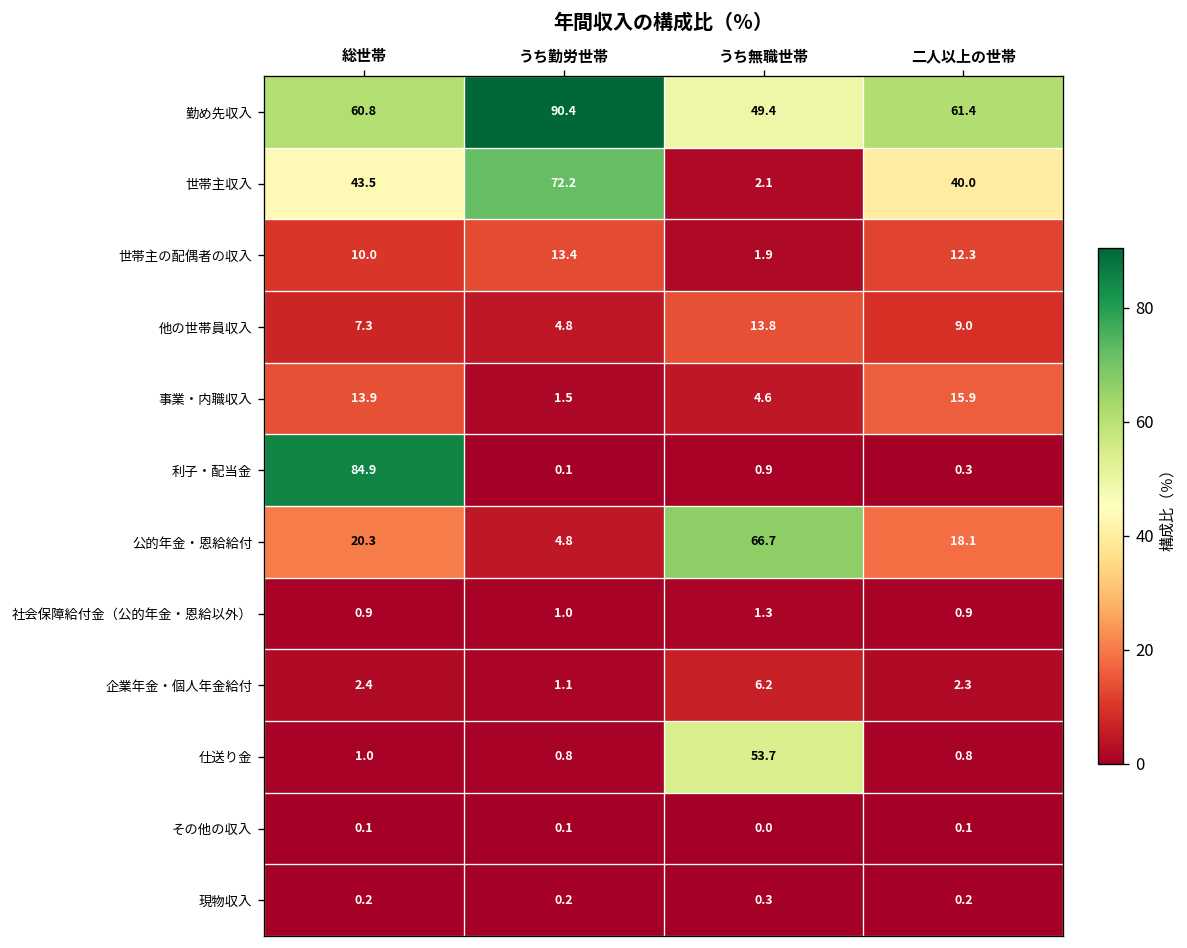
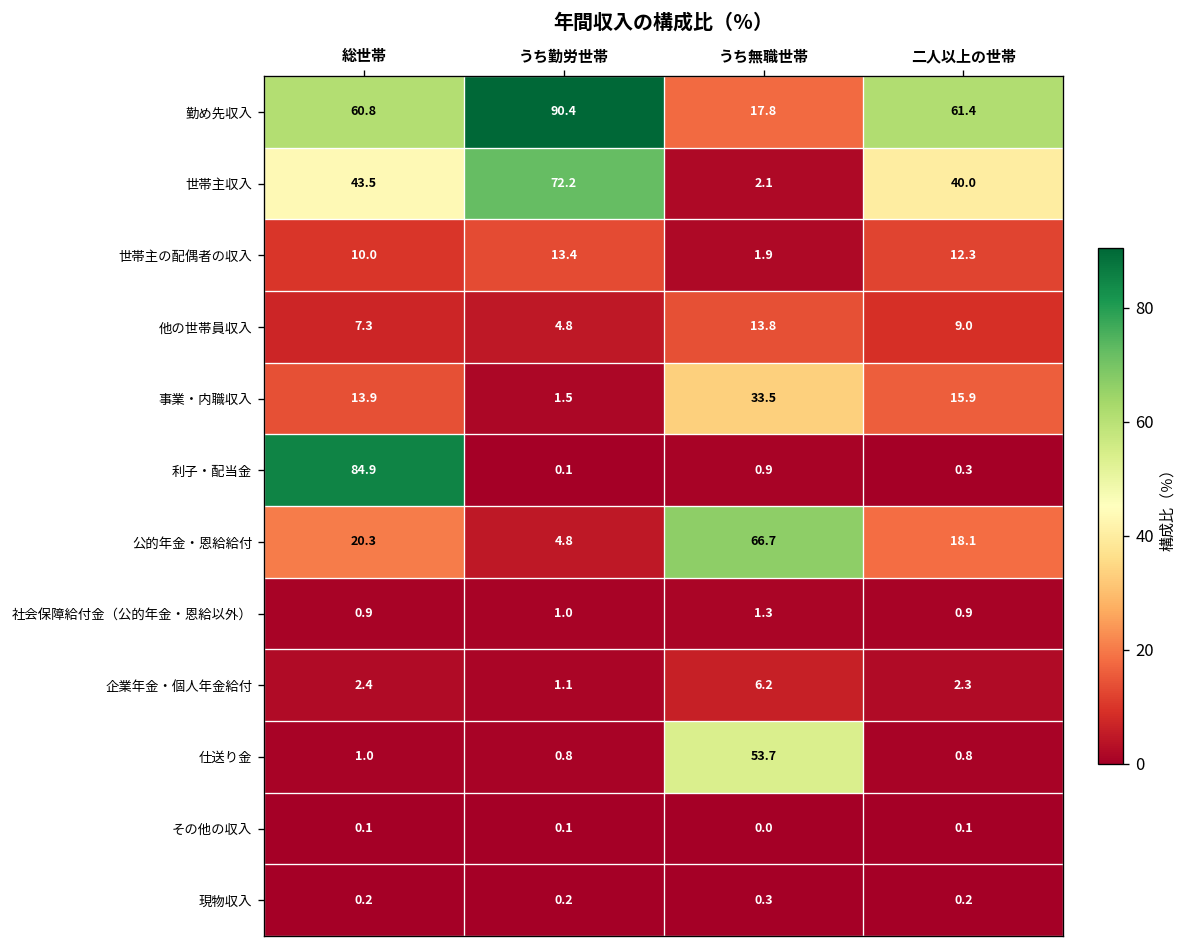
  {
    "勤め先収入": {
      "総世帯": 60.8,
      "うち勤労世帯": 90.4,
-     "うち無職世帯": 49.4,
+     "うち無職世帯": 17.8,
      "二人以上の世帯": 61.4
    },
    "世帯主収入": {
      "総世帯": 43.5,
      "うち勤労世帯": 72.2,
      "うち無職世帯": 2.1,
      "二人以上の世帯": 40.0
    },
    "世帯主の配偶者の収入": {
      "総世帯": 10.0,
      "うち勤労世帯": 13.4,
      "うち無職世帯": 1.9,
      "二人以上の世帯": 12.3
    },
    "他の世帯員収入": {
      "総世帯": 7.3,
      "うち勤労世帯": 4.8,
      "うち無職世帯": 13.8,
      "二人以上の世帯": 9.0
    },
    "事業・内職収入": {
      "総世帯": 13.9,
      "うち勤労世帯": 1.5,
-     "うち無職世帯": 4.6,
+     "うち無職世帯": 33.5,
      "二人以上の世帯": 15.9
    },
    "利子・配当金": {
      "総世帯": 84.9,
      "うち勤労世帯": 0.1,
      "うち無職世帯": 0.9,
      "二人以上の世帯": 0.3
    },
    "公的年金・恩給給付": {
      "総世帯": 20.3,
      "うち勤労世帯": 4.8,
      "うち無職世帯": 66.7,
      "二人以上の世帯": 18.1
    },
    "社会保障給付金（公的年金・恩給以外）": {
      "総世帯": 0.9,
      "うち勤労世帯": 1.0,
      "うち無職世帯": 1.3,
      "二人以上の世帯": 0.9
    },
    "企業年金・個人年金給付": {
      "総世帯": 2.4,
      "うち勤労世帯": 1.1,
      "うち無職世帯": 6.2,
      "二人以上の世帯": 2.3
    },
    "仕送り金": {
      "総世帯": 1.0,
      "うち勤労世帯": 0.8,
      "うち無職世帯": 53.7,
      "二人以上の世帯": 0.8
    },
    "その他の収入": {
      "総世帯": 0.1,
      "うち勤労世帯": 0.1,
      "うち無職世帯": 0.0,
      "二人以上の世帯": 0.1
    },
    "現物収入": {
      "総世帯": 0.2,
      "うち勤労世帯": 0.2,
      "うち無職世帯": 0.3,
      "二人以上の世帯": 0.2
    }
  }
